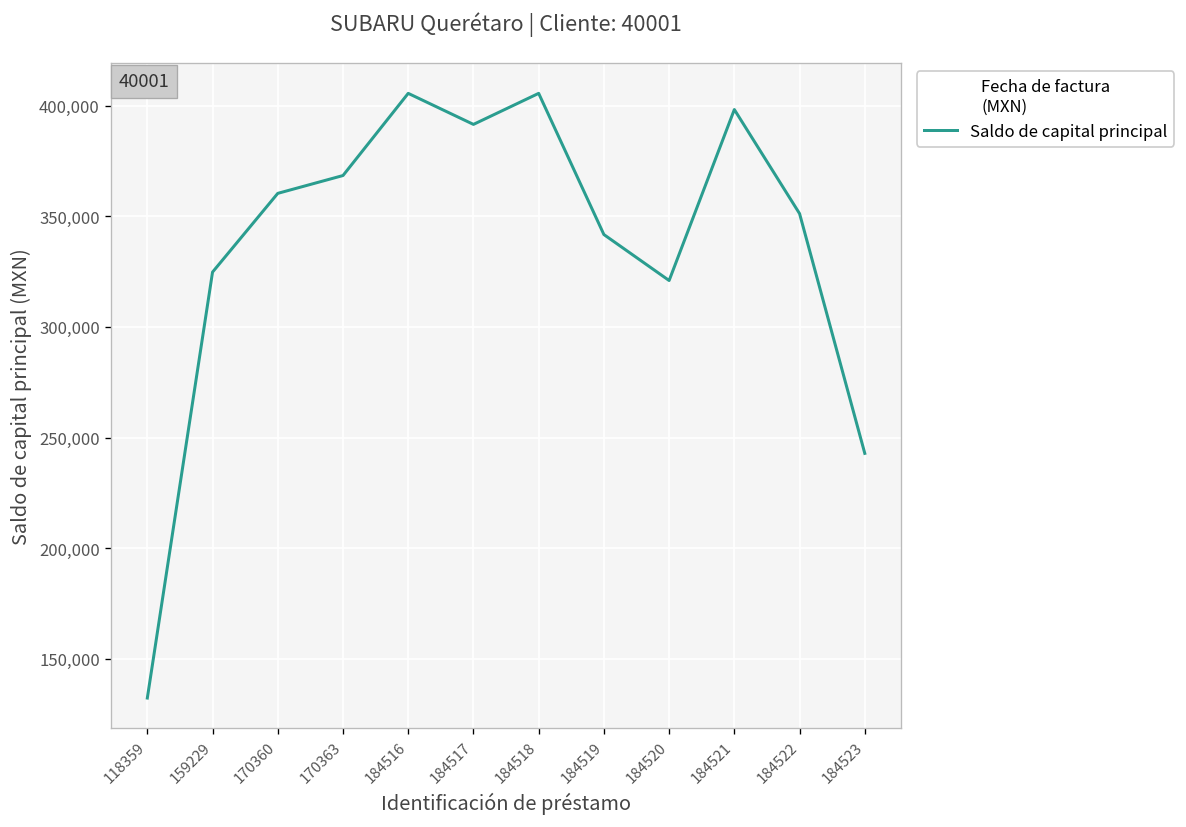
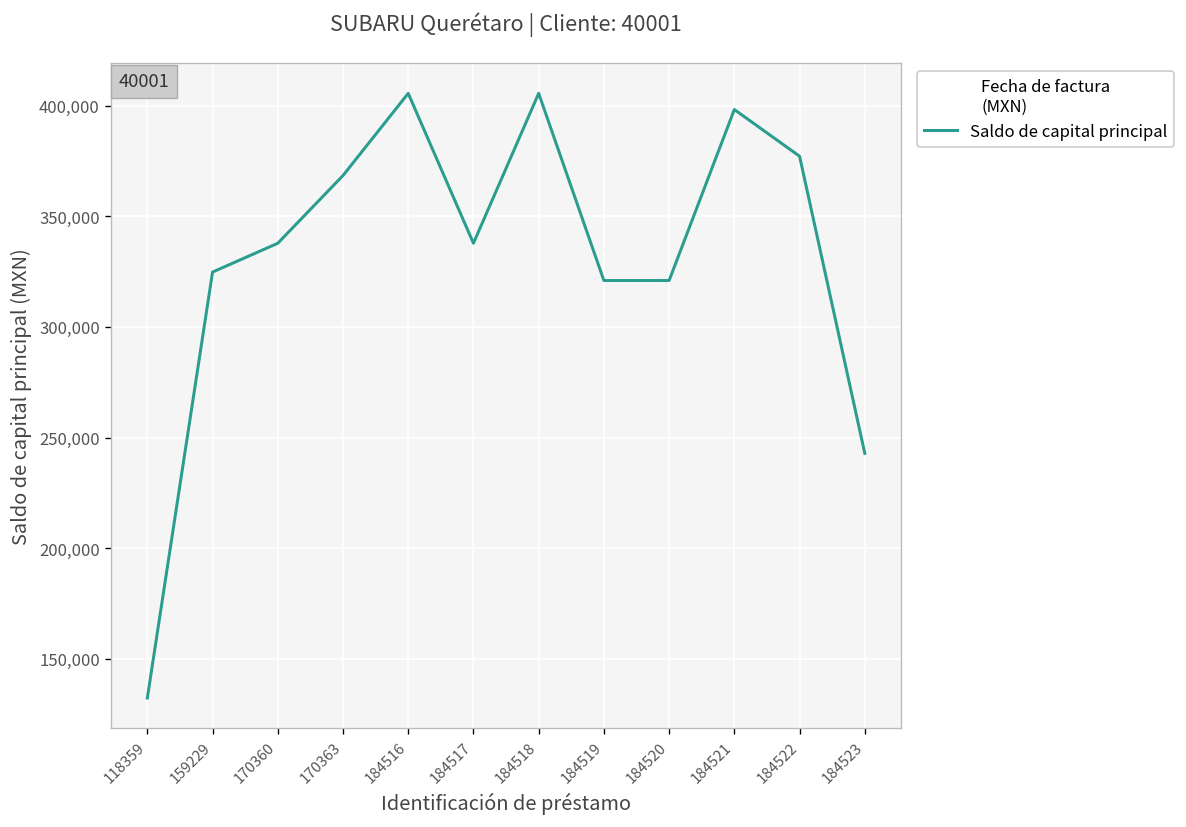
  {
    "118359": "132,000",
    "159229": "325,000",
-   "170360": "360,000",
+   "170360": "338,000",
    "170363": "368,000",
    "184516": "406,000",
-   "184517": "392,000",
+   "184517": "338,000",
    "184518": "406,000",
-   "184519": "342,000",
+   "184519": "321,000",
    "184520": "321,000",
    "184521": "398,000",
-   "184522": "351,000",
+   "184522": "377,000",
    "184523": "243,000"
  }
